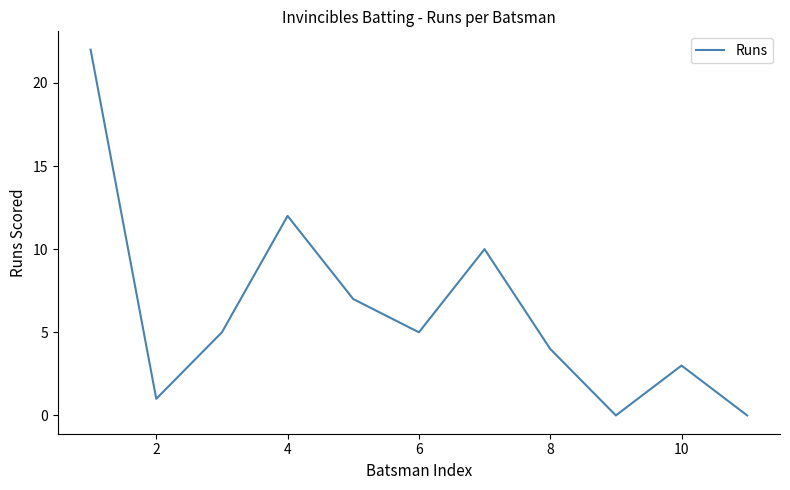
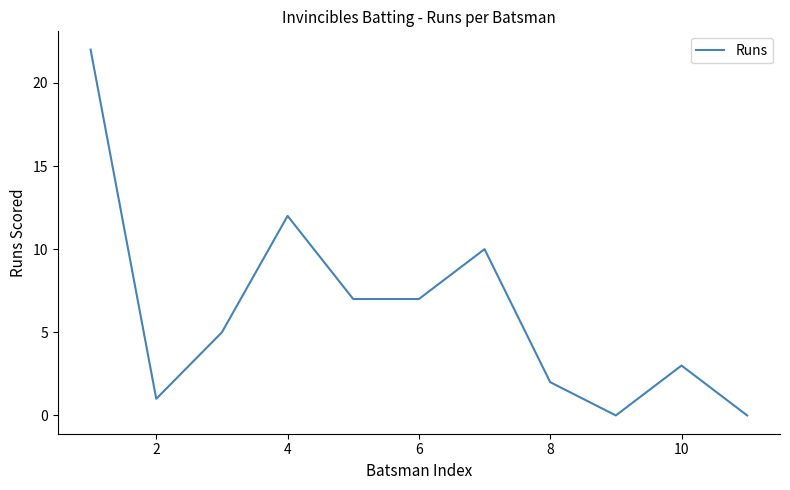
  {
    "2": 1,
    "4": 12,
-   "6": 5,
-   "8": 4,
+   "6": 7,
+   "8": 2,
    "10": 3
  }
